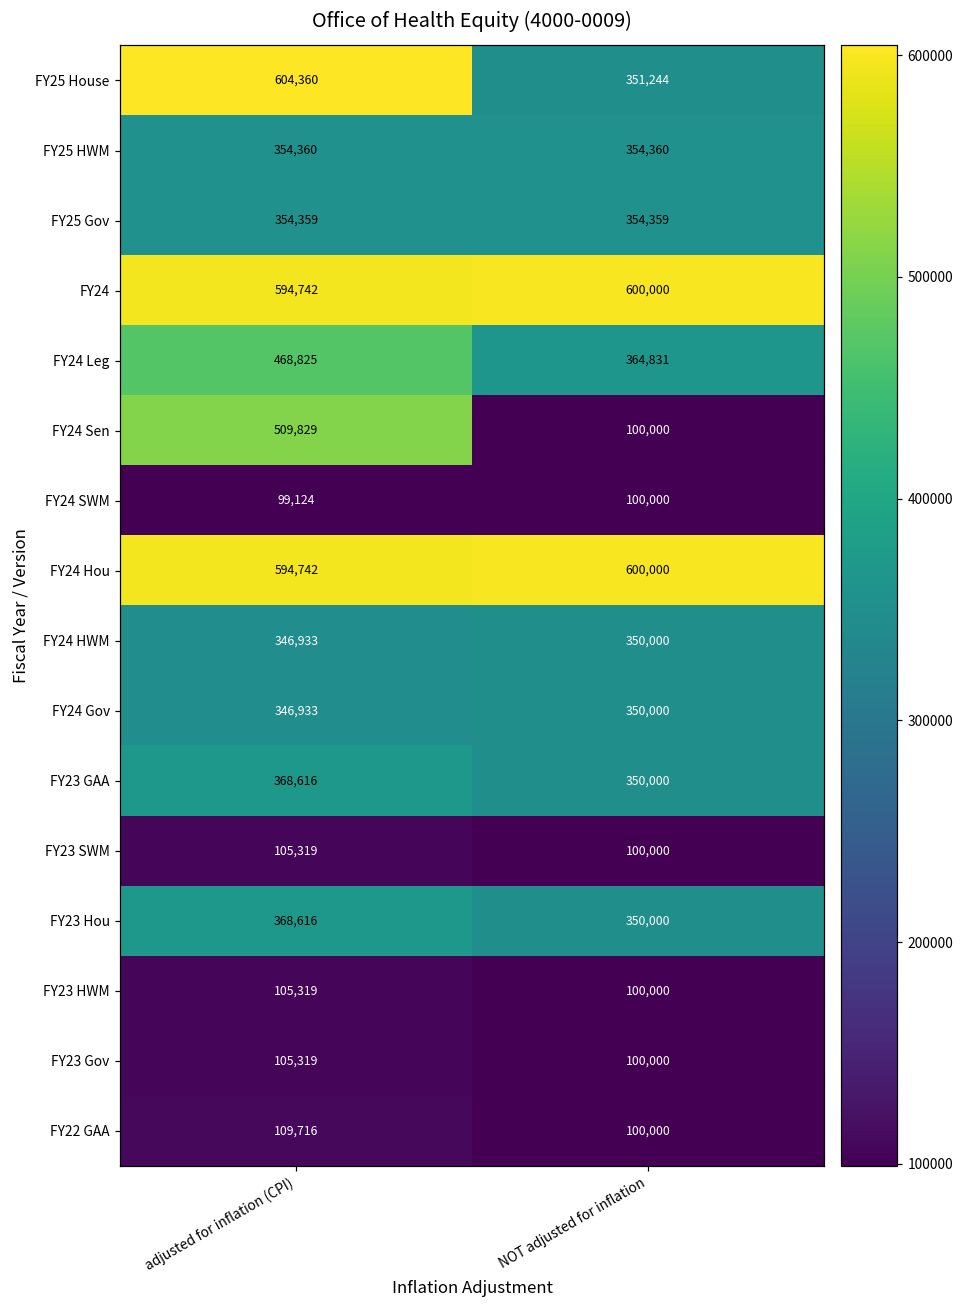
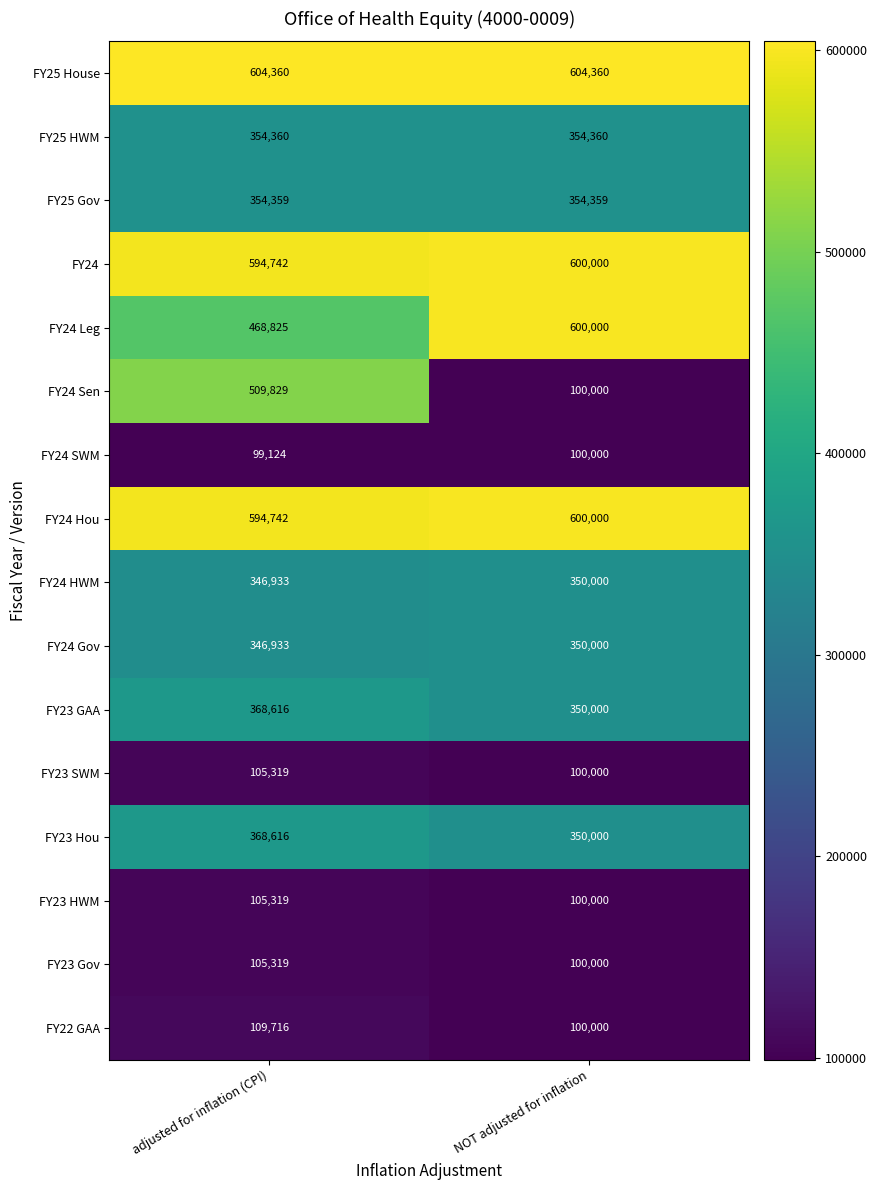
  {
    "FY25 House": {
      "adjusted for inflation (CPI)": "604,360",
-     "NOT adjusted for inflation": "351,244"
+     "NOT adjusted for inflation": "604,360"
    },
    "FY25 HWM": {
      "adjusted for inflation (CPI)": "354,360",
      "NOT adjusted for inflation": "354,360"
    },
    "FY25 Gov": {
      "adjusted for inflation (CPI)": "354,359",
      "NOT adjusted for inflation": "354,359"
    },
    "FY24": {
      "adjusted for inflation (CPI)": "594,742",
      "NOT adjusted for inflation": "600,000"
    },
    "FY24 Leg": {
      "adjusted for inflation (CPI)": "468,825",
-     "NOT adjusted for inflation": "364,831"
+     "NOT adjusted for inflation": "600,000"
    },
    "FY24 Sen": {
      "adjusted for inflation (CPI)": "509,829",
      "NOT adjusted for inflation": "100,000"
    },
    "FY24 SWM": {
      "adjusted for inflation (CPI)": "99,124",
      "NOT adjusted for inflation": "100,000"
    },
    "FY24 Hou": {
      "adjusted for inflation (CPI)": "594,742",
      "NOT adjusted for inflation": "600,000"
    },
    "FY24 HWM": {
      "adjusted for inflation (CPI)": "346,933",
      "NOT adjusted for inflation": "350,000"
    },
    "FY24 Gov": {
      "adjusted for inflation (CPI)": "346,933",
      "NOT adjusted for inflation": "350,000"
    },
    "FY23 GAA": {
      "adjusted for inflation (CPI)": "368,616",
      "NOT adjusted for inflation": "350,000"
    },
    "FY23 SWM": {
      "adjusted for inflation (CPI)": "105,319",
      "NOT adjusted for inflation": "100,000"
    },
    "FY23 Hou": {
      "adjusted for inflation (CPI)": "368,616",
      "NOT adjusted for inflation": "350,000"
    },
    "FY23 HWM": {
      "adjusted for inflation (CPI)": "105,319",
      "NOT adjusted for inflation": "100,000"
    },
    "FY23 Gov": {
      "adjusted for inflation (CPI)": "105,319",
      "NOT adjusted for inflation": "100,000"
    },
    "FY22 GAA": {
      "adjusted for inflation (CPI)": "109,716",
      "NOT adjusted for inflation": "100,000"
    }
  }
